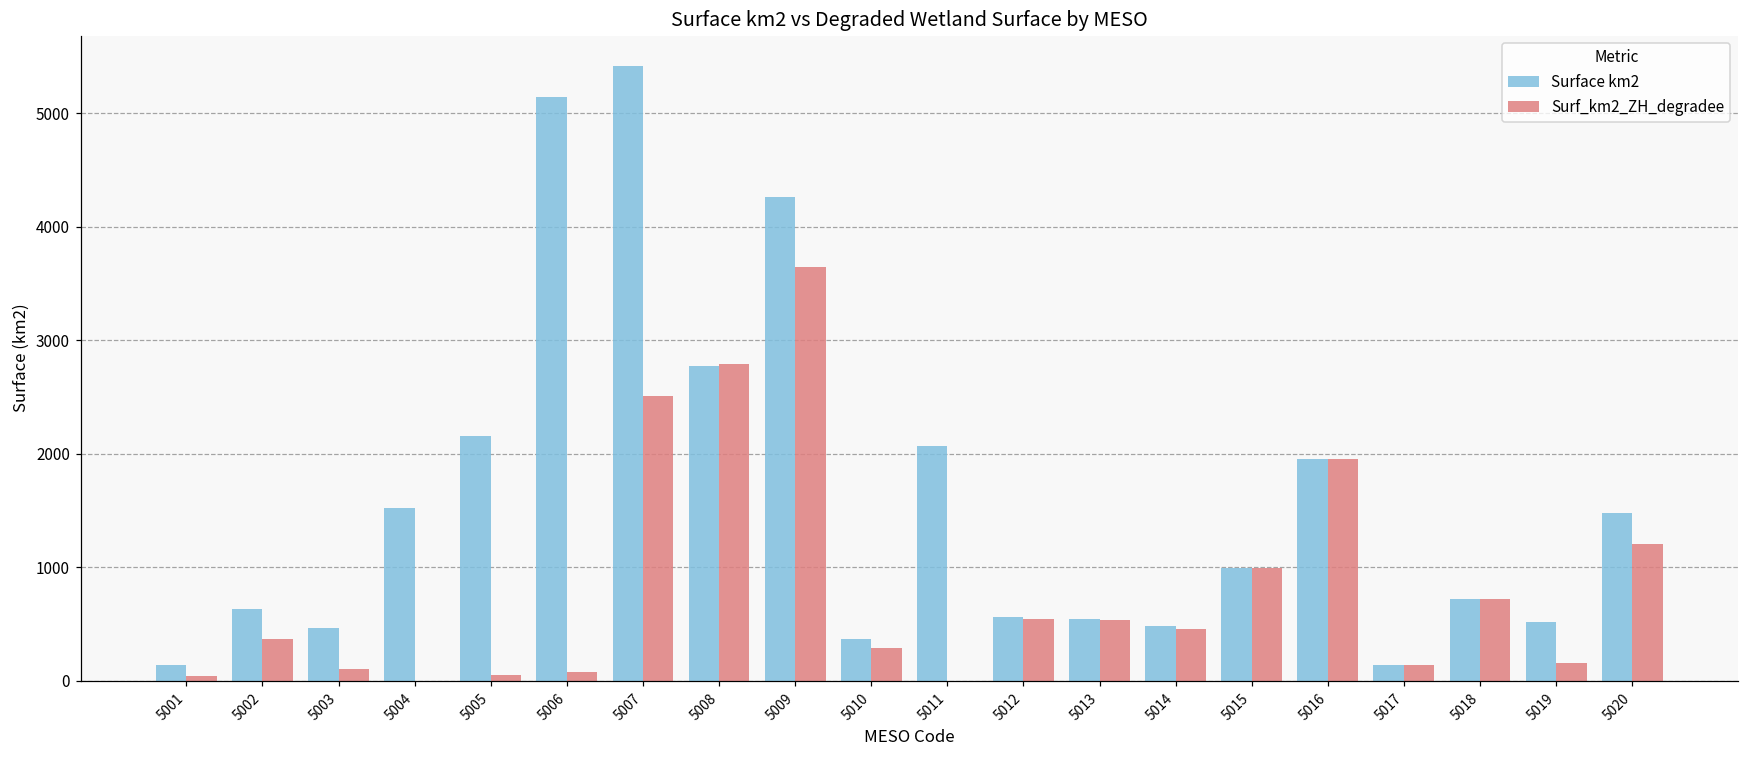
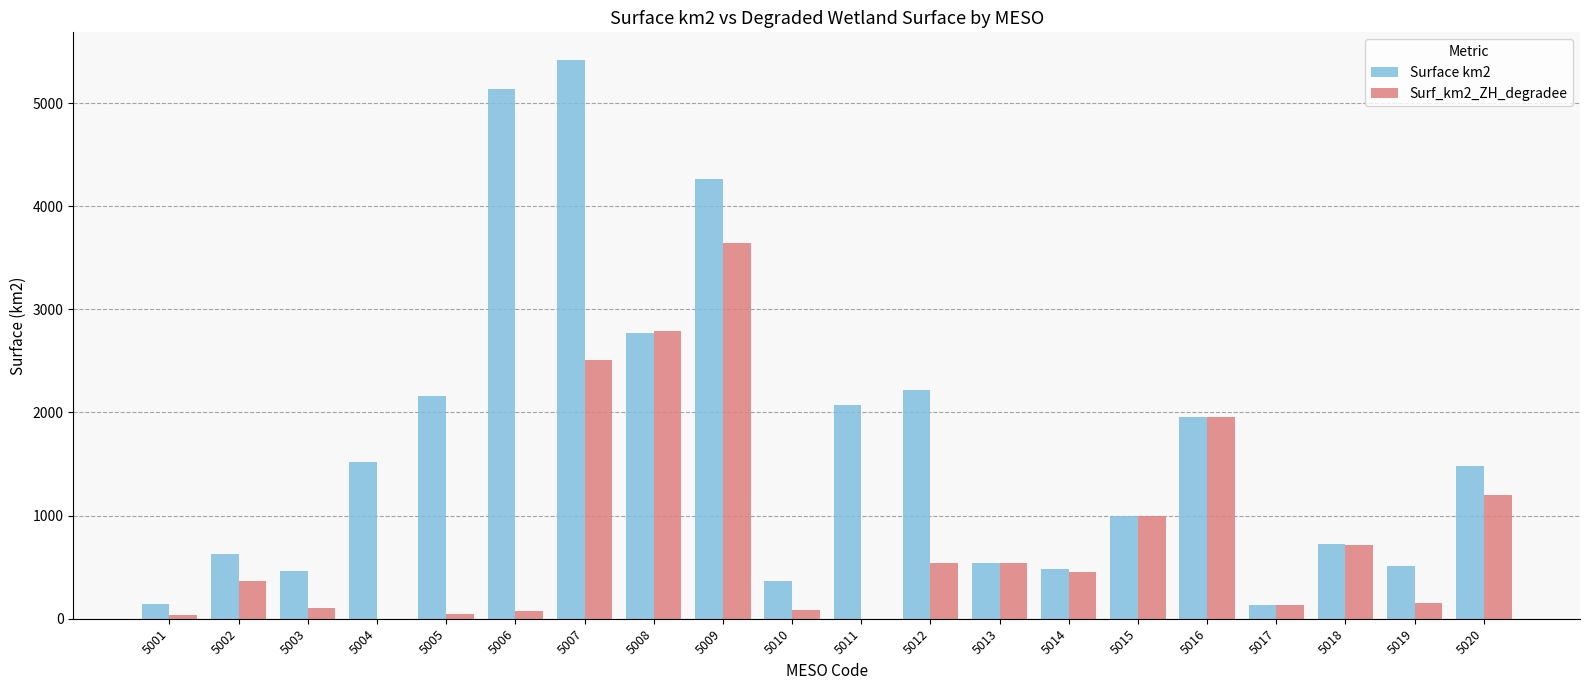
  {
    "Surface km2": {
      "5001": 140,
      "5002": 630,
      "5003": 470,
      "5004": 1520,
      "5005": 2160,
      "5006": 5140,
      "5007": 5420,
      "5008": 2770,
      "5009": 4270,
      "5010": 370,
      "5011": 2070,
-     "5012": 560,
+     "5012": 2220,
      "5013": 540,
      "5014": 480,
      "5015": 1000,
      "5016": 1960,
      "5017": 140,
      "5018": 720,
      "5019": 510,
      "5020": 1480
    },
    "Surf_km2_ZH_degradee": {
      "5001": 40,
      "5002": 360,
      "5003": 100,
      "5005": 50,
      "5006": 80,
      "5007": 2510,
      "5008": 2790,
      "5009": 3650,
-     "5010": 280,
+     "5010": 90,
      "5012": 540,
      "5013": 540,
      "5014": 450,
      "5015": 990,
      "5016": 1950,
      "5017": 140,
      "5018": 720,
      "5019": 150,
      "5020": 1200
    }
  }
